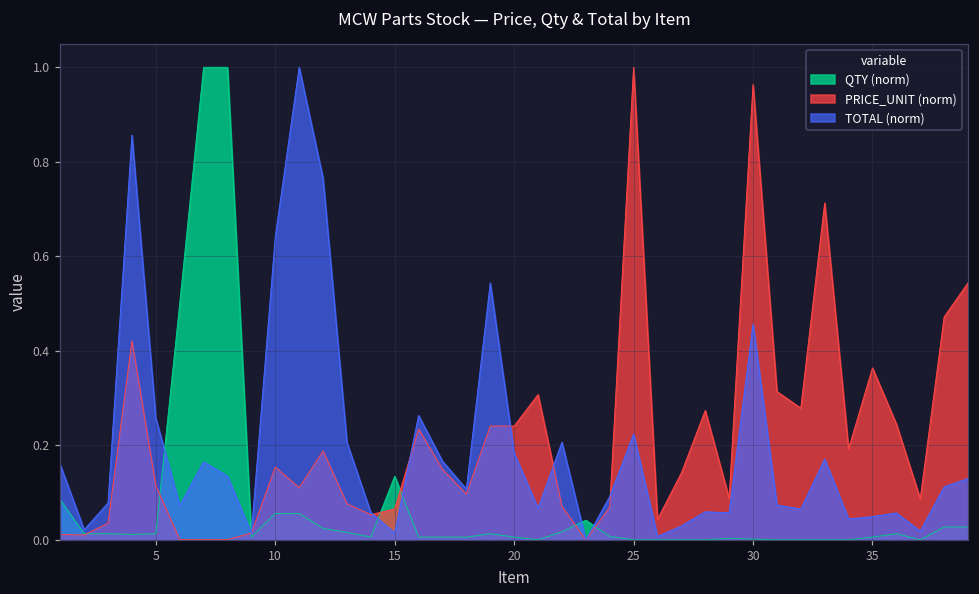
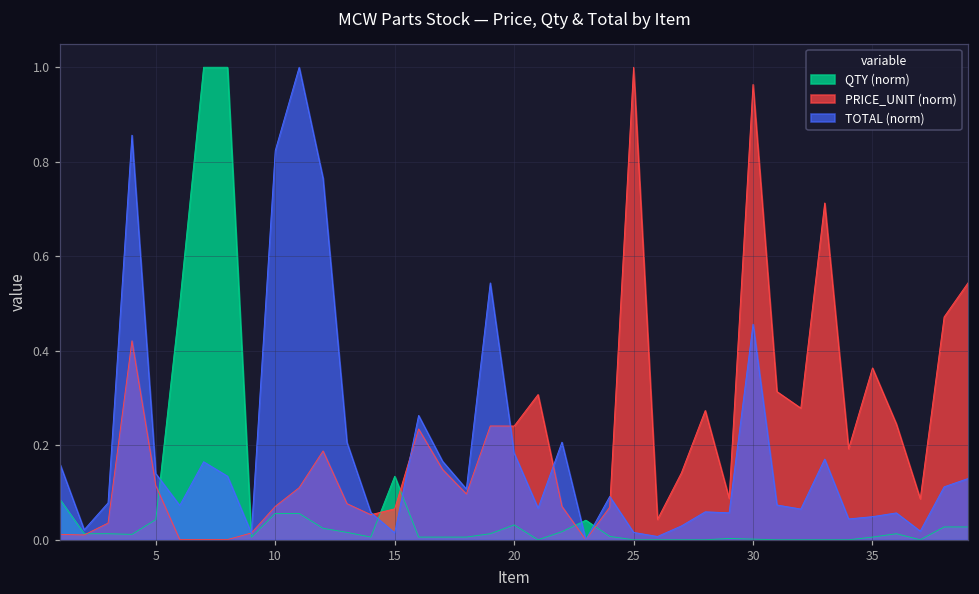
  {
    "QTY (norm)": {
-     "5": 0.01,
+     "5": 0.04,
      "10": 0.06,
      "15": 0.13,
-     "20": 0.01,
+     "20": 0.03,
      "25": 0.00,
      "30": 0.00,
      "35": 0.01
    },
    "PRICE_UNIT (norm)": {
      "5": 0.11,
-     "10": 0.15,
+     "10": 0.07,
      "15": 0.07,
      "20": 0.24,
      "25": 1.00,
      "30": 0.96,
      "35": 0.36
    },
    "TOTAL (norm)": {
-     "5": 0.26,
-     "10": 0.64,
+     "5": 0.14,
+     "10": 0.82,
      "15": 0.01,
      "20": 0.18,
-     "25": 0.22,
+     "25": 0.02,
      "30": 0.46,
      "35": 0.05
    }
  }
